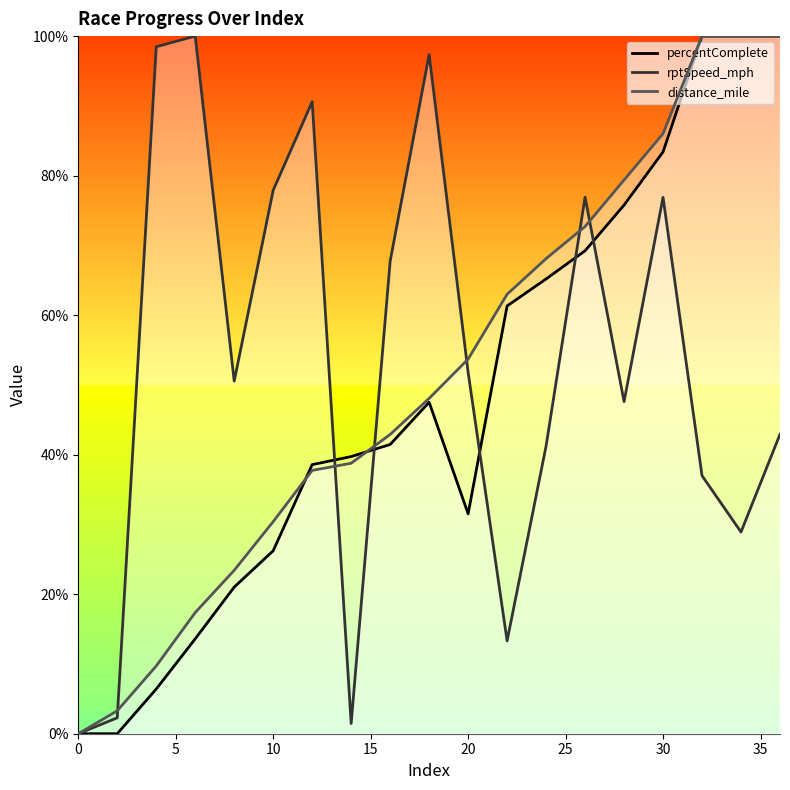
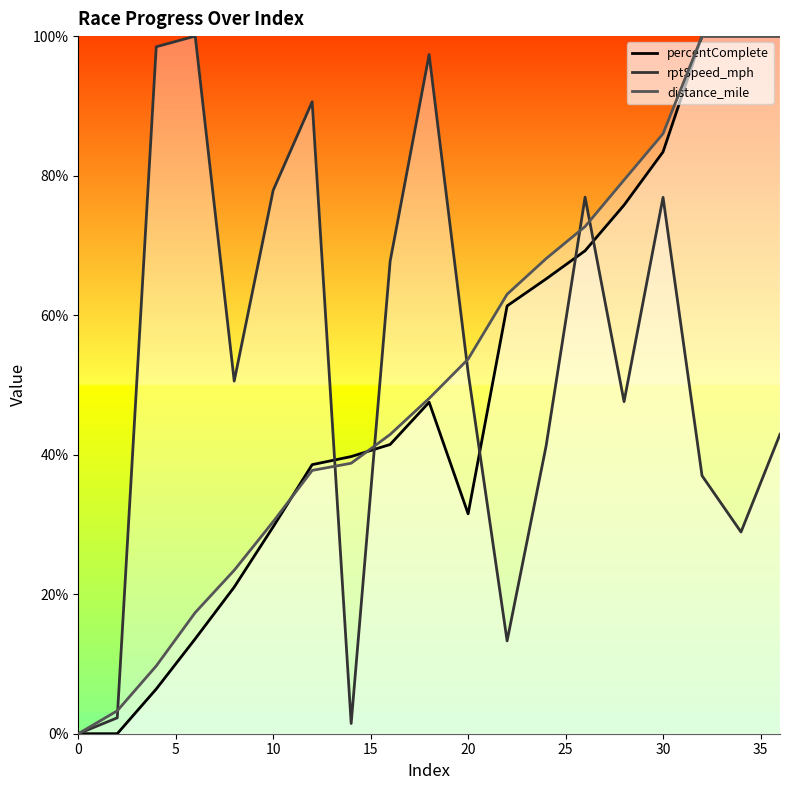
  {
    "percentComplete": {
-     "10": "26%",
+     "10": "30%",
      "20": "32%",
      "30": "83%"
    }
  }
